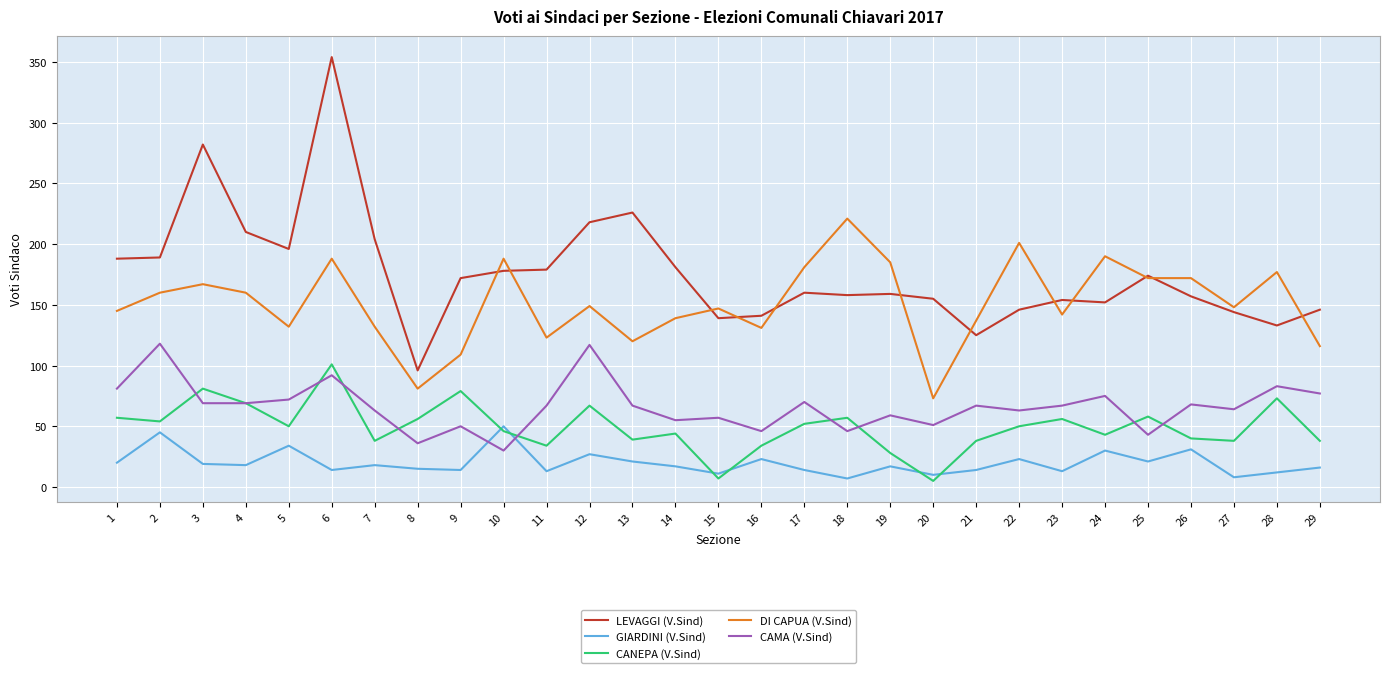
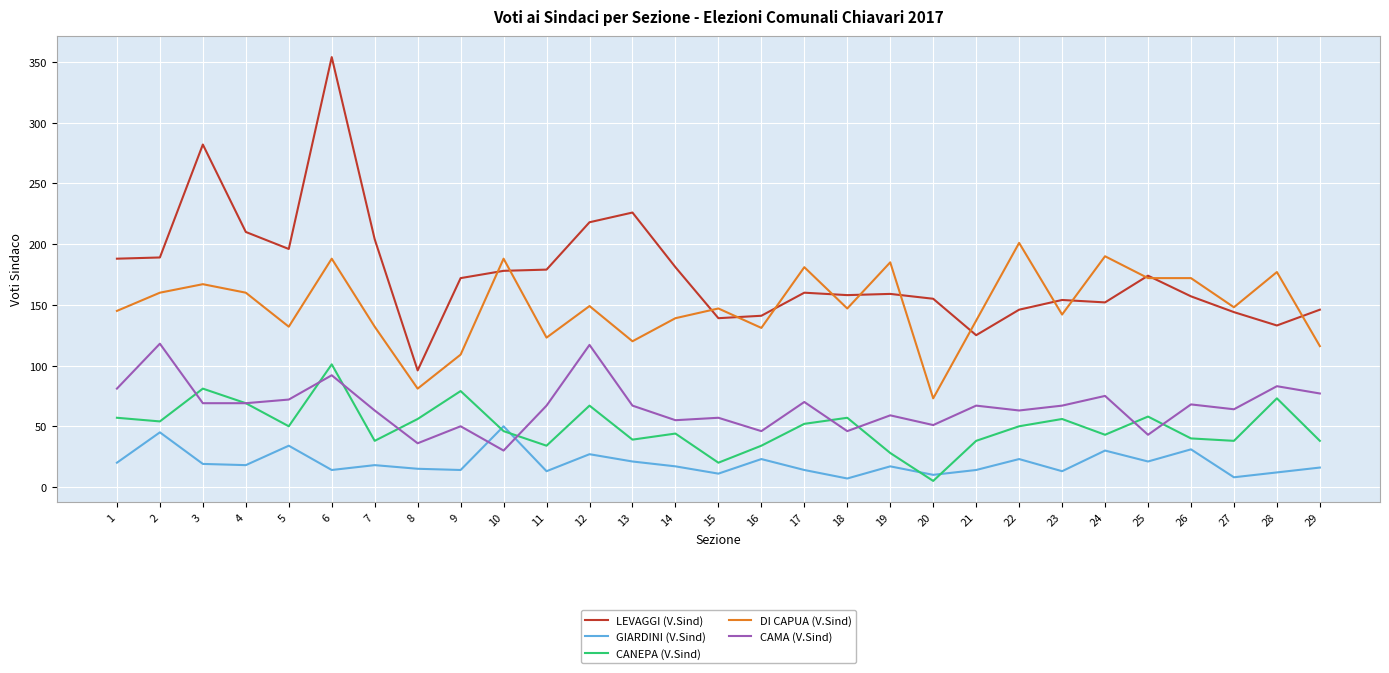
  {
    "LEVAGGI (V.Sind)": {
      "1": 188,
      "2": 189,
      "3": 282,
      "4": 210,
      "5": 196,
      "6": 354,
      "7": 204,
      "8": 96,
      "9": 172,
      "10": 178,
      "11": 179,
      "12": 218,
      "13": 226,
      "14": 181,
      "15": 139,
      "16": 141,
      "17": 160,
      "18": 158,
      "19": 159,
      "20": 155,
      "21": 125,
      "22": 146,
      "23": 154,
      "24": 152,
      "26": 157,
      "27": 144,
      "28": 133,
      "29": 146
    },
    "GIARDINI (V.Sind)": {
      "1": 20,
      "2": 45,
      "3": 19,
      "4": 18,
      "5": 34,
      "6": 14,
      "7": 18,
      "8": 15,
      "9": 14,
      "10": 50,
      "11": 13,
      "12": 27,
      "13": 21,
      "14": 17,
      "15": 11,
      "16": 23,
      "17": 14,
      "18": 7,
      "19": 17,
      "20": 10,
      "21": 14,
      "22": 23,
      "23": 13,
      "24": 30,
      "25": 21,
      "26": 31,
      "27": 8,
      "28": 12,
      "29": 16
    },
    "CANEPA (V.Sind)": {
      "1": 57,
      "2": 54,
      "3": 81,
      "5": 50,
      "6": 101,
      "7": 38,
      "8": 56,
      "9": 79,
      "10": 46,
      "11": 34,
      "12": 67,
      "13": 39,
      "14": 44,
-     "15": 7,
+     "15": 20,
      "16": 34,
      "17": 52,
      "18": 57,
      "19": 28,
      "20": 5,
      "21": 38,
      "22": 50,
      "23": 56,
      "24": 43,
      "25": 58,
      "26": 40,
      "27": 38,
      "28": 73,
      "29": 38
    },
    "DI CAPUA (V.Sind)": {
      "1": 145,
      "2": 160,
      "3": 167,
      "4": 160,
      "5": 132,
      "6": 188,
      "7": 132,
      "8": 81,
      "9": 109,
      "10": 188,
      "11": 123,
      "12": 149,
      "13": 120,
      "14": 139,
      "15": 147,
      "16": 131,
      "17": 181,
-     "18": 221,
+     "18": 147,
      "19": 185,
      "20": 73,
      "21": 137,
      "22": 201,
      "23": 142,
      "24": 190,
      "26": 172,
      "27": 148,
      "28": 177,
      "29": 116
    },
    "CAMA (V.Sind)": {
      "1": 81,
      "2": 118,
      "3": 69,
      "5": 72,
      "6": 92,
      "7": 63,
      "8": 36,
      "9": 50,
      "10": 30,
      "11": 67,
      "12": 117,
      "13": 67,
      "14": 55,
      "15": 57,
      "16": 46,
      "17": 70,
      "18": 46,
      "19": 59,
      "20": 51,
      "21": 67,
      "22": 63,
      "23": 67,
      "24": 75,
      "25": 43,
      "26": 68,
      "27": 64,
      "28": 83,
      "29": 77
    }
  }
